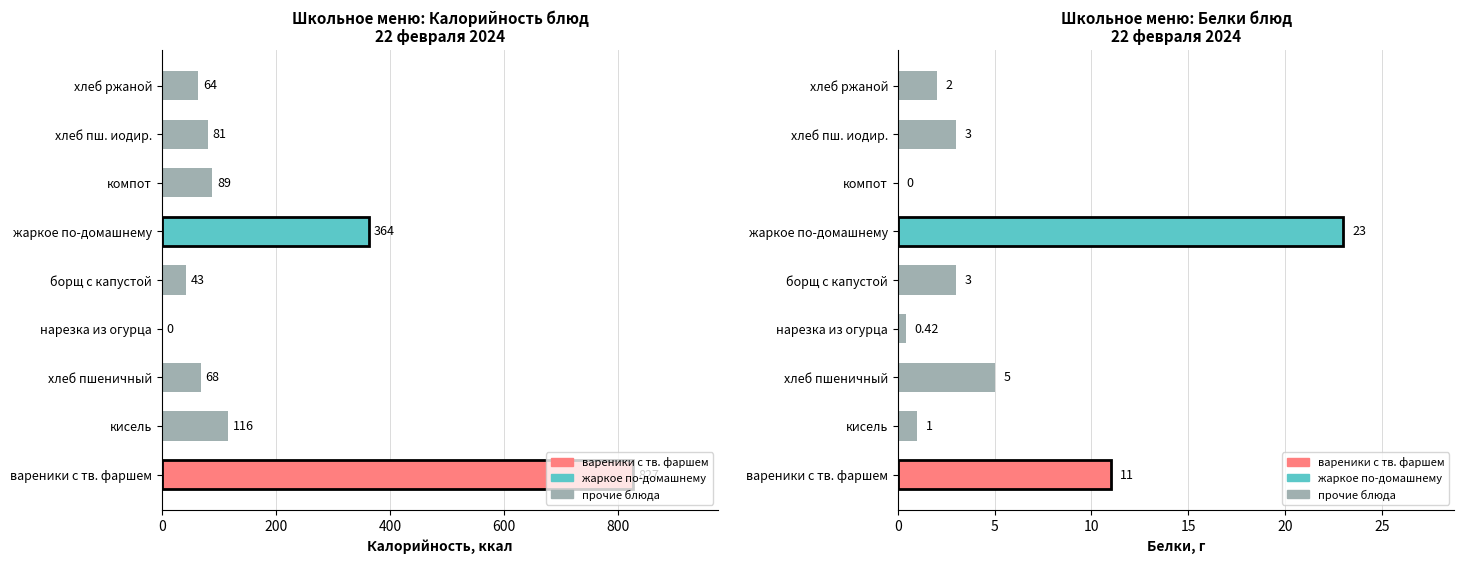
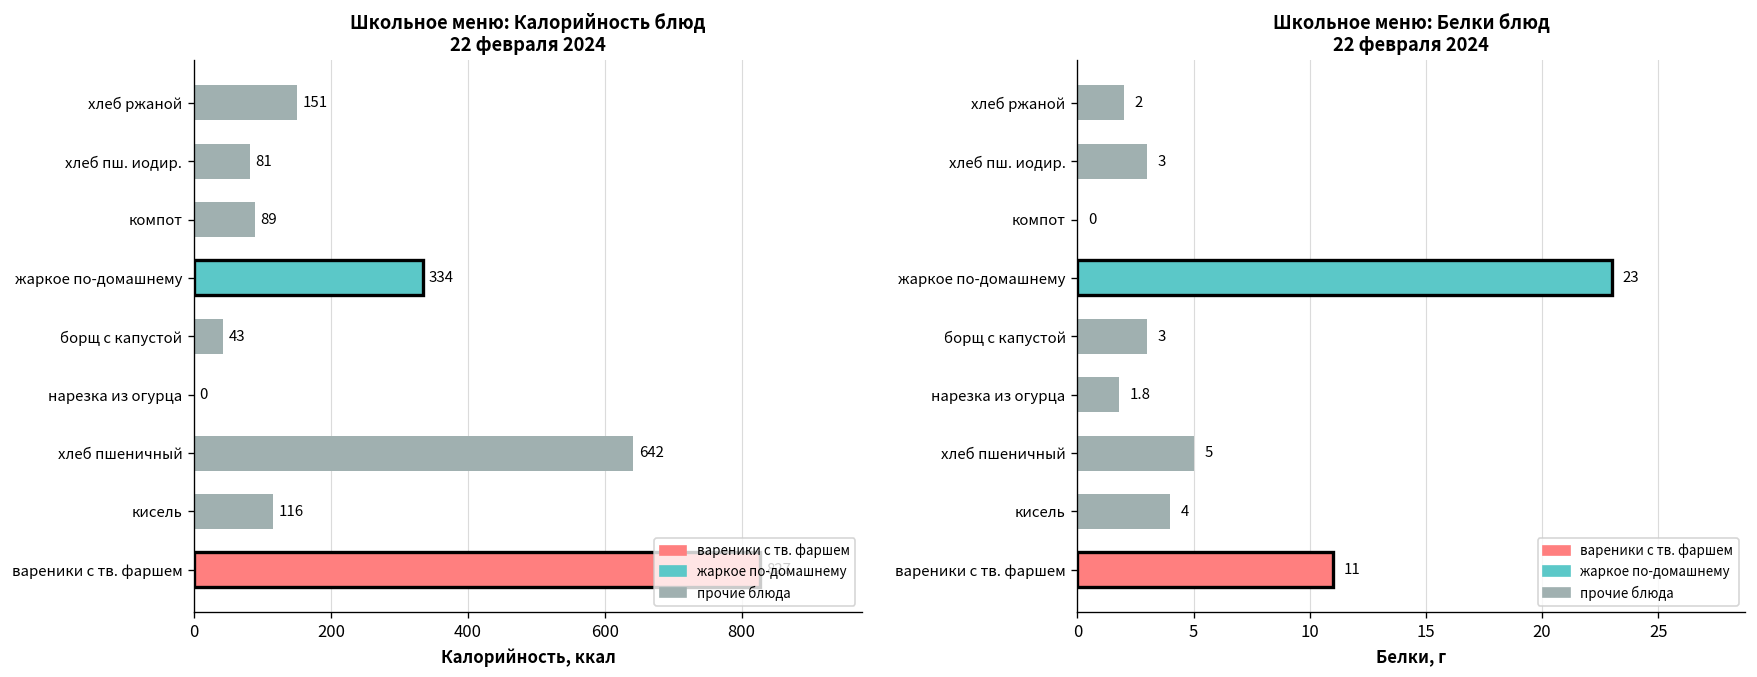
  {
    "Школьное меню: Калорийность блюд 22 февраля 2024": {
-     "хлеб ржаной": 64,
+     "хлеб ржаной": 151,
      "хлеб пш. иодир.": 81,
      "компот": 89,
-     "жаркое по-домашнему": 364,
+     "жаркое по-домашнему": 334,
      "борщ с капустой": 43,
      "нарезка из огурца": 0,
-     "хлеб пшеничный": 68,
+     "хлеб пшеничный": 642,
      "кисель": 116
    },
    "Школьное меню: Белки блюд 22 февраля 2024": {
      "хлеб ржаной": 2,
      "хлеб пш. иодир.": 3,
      "компот": 0,
      "жаркое по-домашнему": 23,
      "борщ с капустой": 3,
-     "нарезка из огурца": 0.42,
+     "нарезка из огурца": 1.8,
      "хлеб пшеничный": 5,
-     "кисель": 1,
+     "кисель": 4,
      "вареники с тв. фаршем": 11
    }
  }
